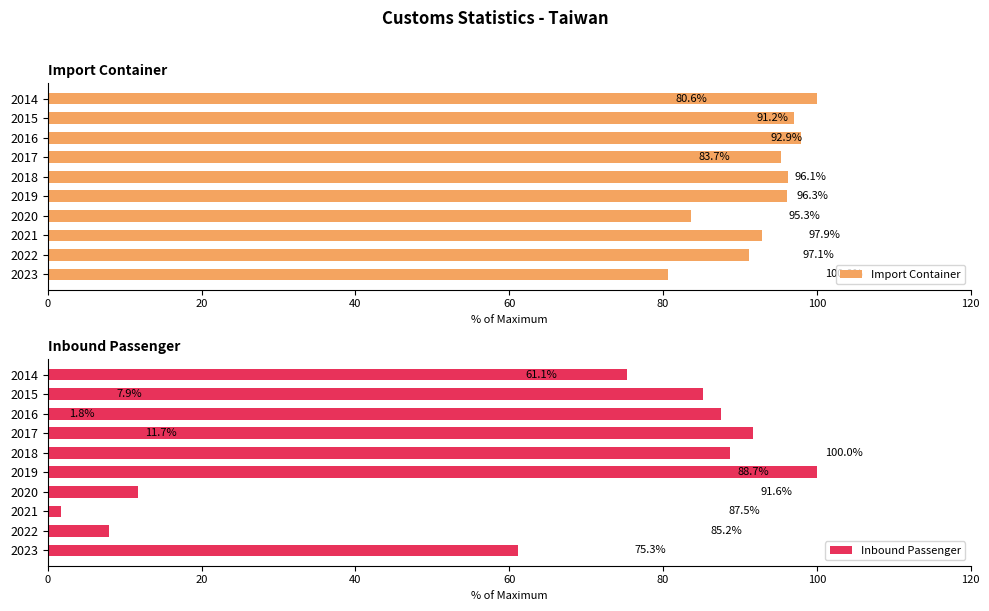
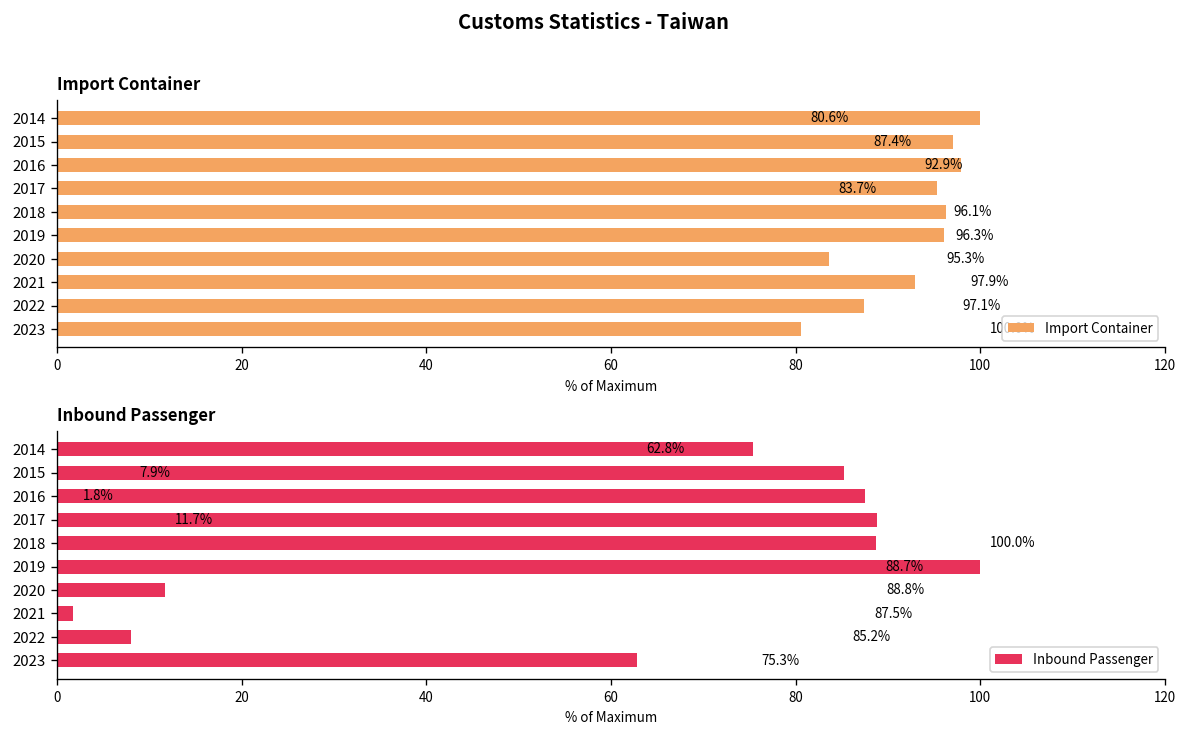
  {
    "Import Container": {
      "2018": "96.3%",
      "2019": "96.1%",
-     "2022": "91.2%"
+     "2022": "87.4%"
    },
    "Inbound Passenger": {
-     "2017": "91.6%",
+     "2017": "88.8%",
      "2018": "88.7%",
      "2019": "100.0%",
-     "2023": "61.1%"
+     "2023": "62.8%"
    }
  }
